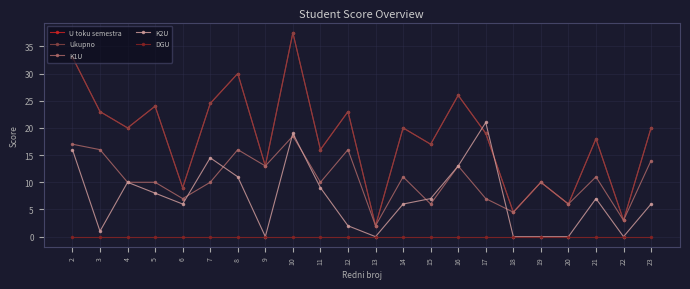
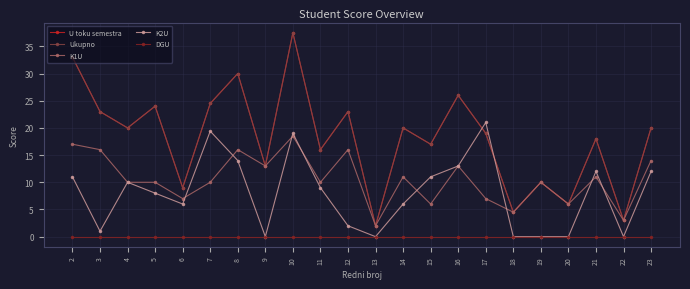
  {
    "K2U": {
-     "2": 16,
+     "2": 11,
      "3": 1,
      "5": 8,
      "6": 6,
-     "7": 15,
-     "8": 11,
+     "7": 19,
+     "8": 14,
      "10": 19,
      "11": 9,
      "12": 2,
      "14": 6,
-     "15": 7,
+     "15": 11,
      "17": 21,
-     "21": 7,
-     "23": 6
+     "21": 12,
+     "23": 12
    }
  }
